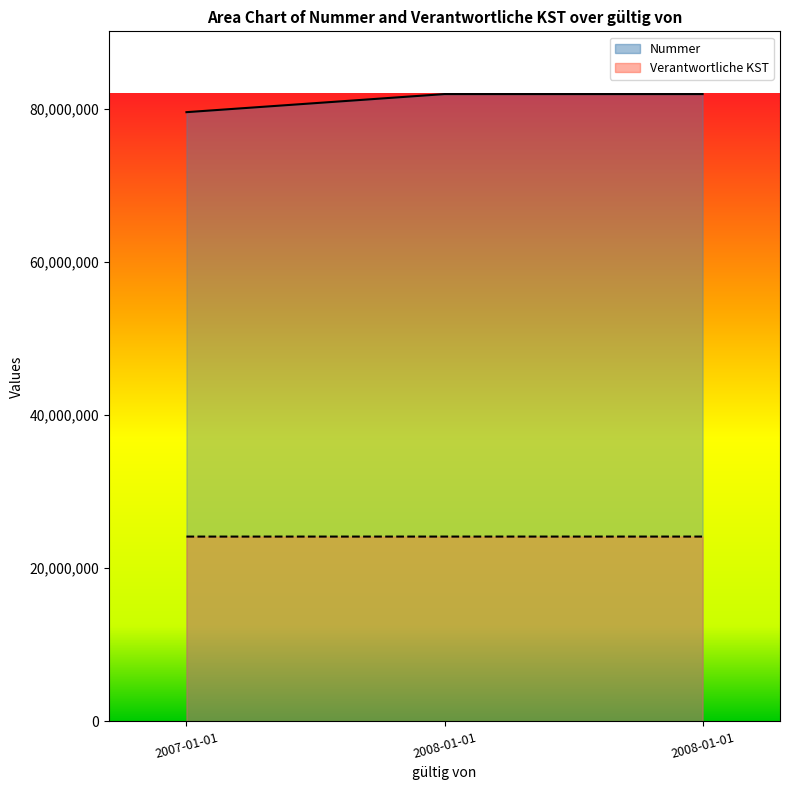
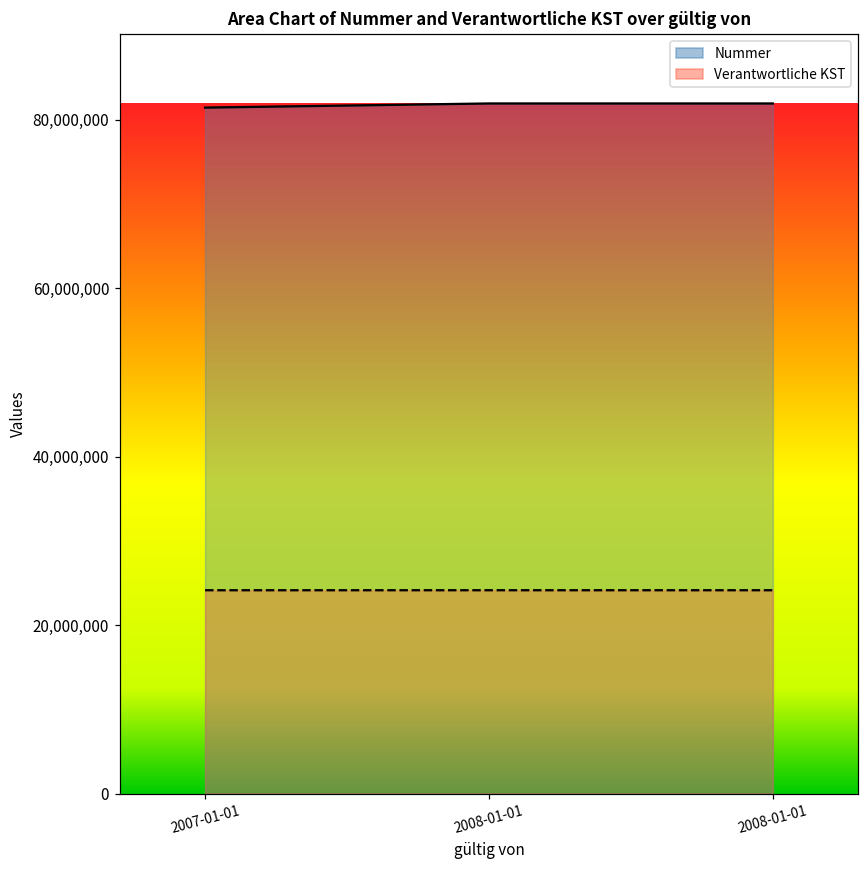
  {
    "Nummer": {
-     "2007-01-01": "80,000,000"
+     "2007-01-01": "81,000,000"
    },
    "Verantwortliche KST": {
      "2007-01-01": "24,000,000"
    }
  }
